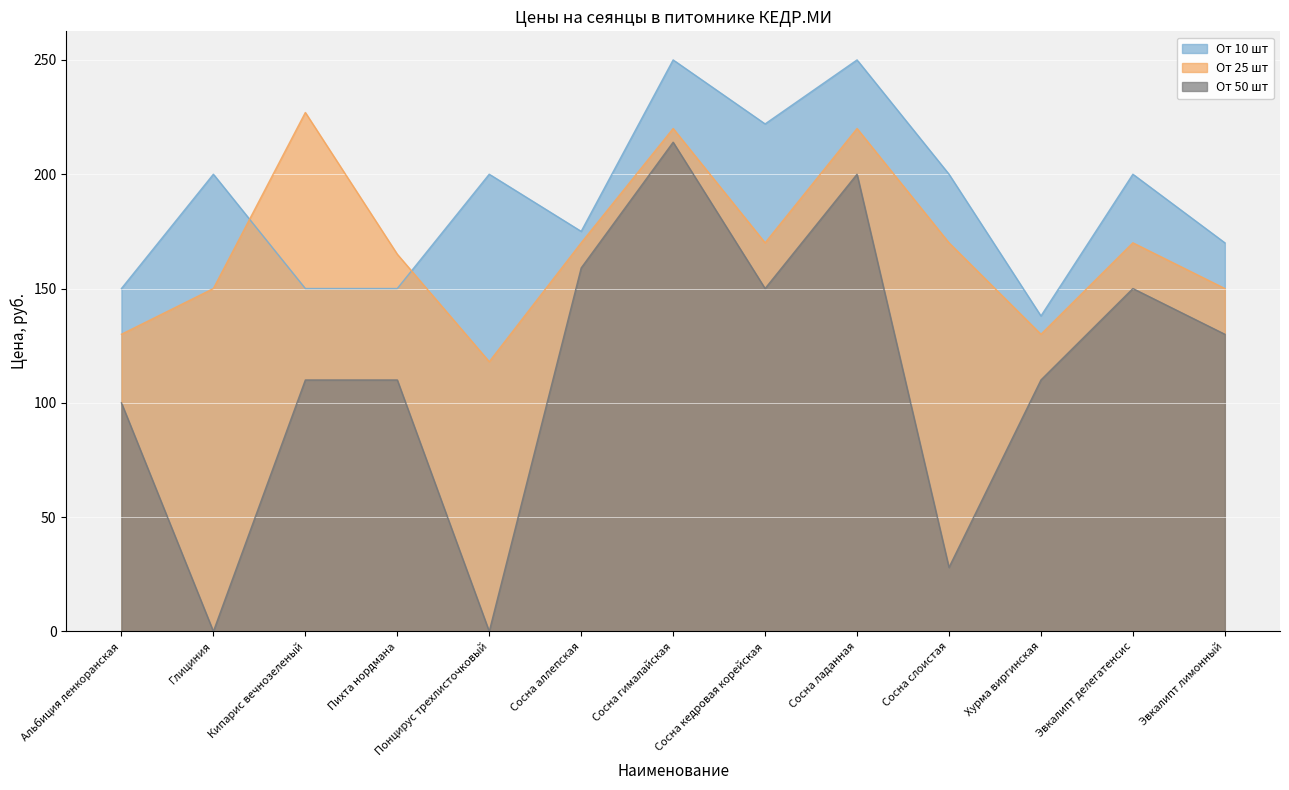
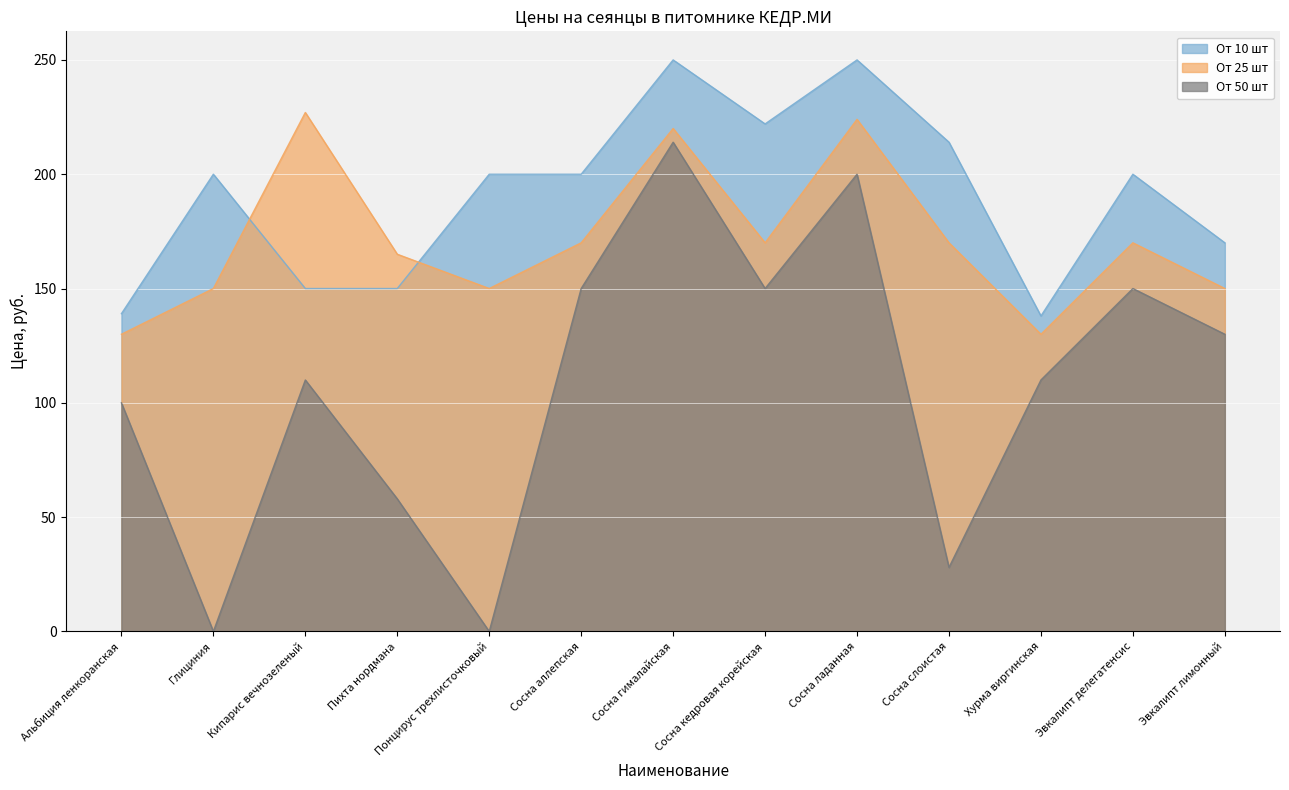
  {
    "От 10 шт": {
-     "Альбиция ленкоранская": 150,
+     "Альбиция ленкоранская": 139,
      "Глициния": 200,
      "Кипарис вечнозеленый": 150,
      "Пихта нордмана": 150,
      "Понцирус трехлисточковый": 200,
-     "Сосна аллепская": 175,
+     "Сосна аллепская": 200,
      "Сосна гималайская": 250,
      "Сосна кедровая корейская": 222,
      "Сосна ладанная": 250,
-     "Сосна слоистая": 200,
+     "Сосна слоистая": 214,
      "Хурма виргинская": 138,
      "Эвкалипт делегатенсис": 200,
      "Эвкалипт лимонный": 170
    },
    "От 25 шт": {
      "Альбиция ленкоранская": 130,
      "Глициния": 150,
      "Кипарис вечнозеленый": 227,
      "Пихта нордмана": 165,
-     "Понцирус трехлисточковый": 118,
+     "Понцирус трехлисточковый": 150,
      "Сосна аллепская": 170,
      "Сосна гималайская": 220,
      "Сосна кедровая корейская": 170,
-     "Сосна ладанная": 220,
+     "Сосна ладанная": 224,
      "Сосна слоистая": 170,
      "Хурма виргинская": 130,
      "Эвкалипт делегатенсис": 170,
      "Эвкалипт лимонный": 150
    },
    "От 50 шт": {
      "Альбиция ленкоранская": 100,
      "Глициния": 0,
      "Кипарис вечнозеленый": 110,
-     "Пихта нордмана": 110,
+     "Пихта нордмана": 58,
      "Понцирус трехлисточковый": 0,
-     "Сосна аллепская": 159,
+     "Сосна аллепская": 150,
      "Сосна гималайская": 214,
      "Сосна кедровая корейская": 150,
      "Сосна ладанная": 200,
      "Сосна слоистая": 28,
      "Хурма виргинская": 110,
      "Эвкалипт делегатенсис": 150,
      "Эвкалипт лимонный": 130
    }
  }
